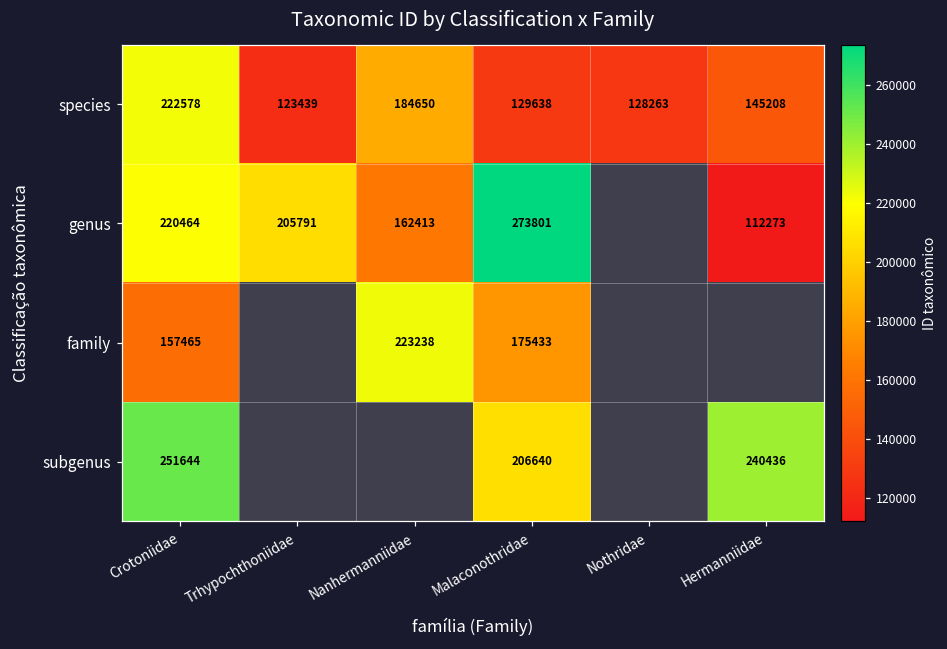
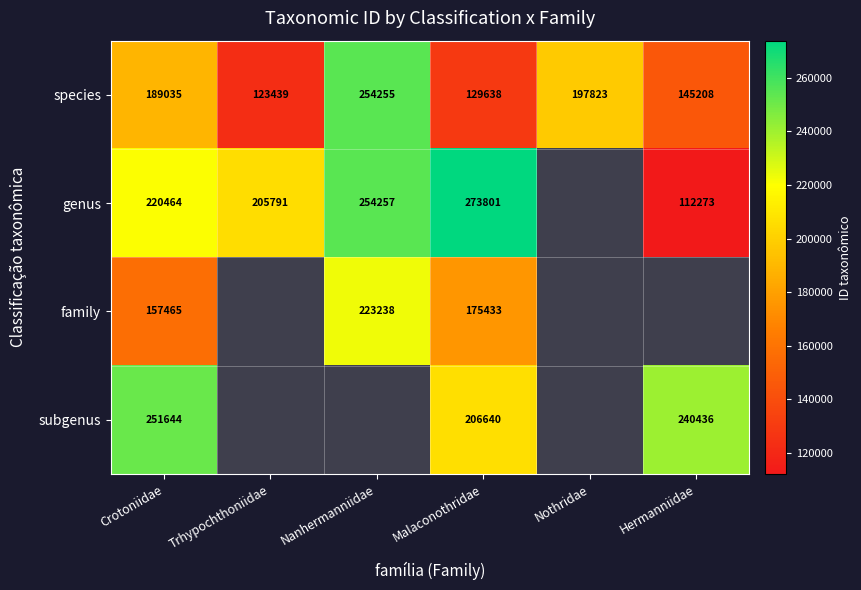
  {
    "species": {
-     "Crotoniidae": 222578,
+     "Crotoniidae": 189035,
      "Trhypochthoniidae": 123439,
-     "Nanhermanniidae": 184650,
+     "Nanhermanniidae": 254255,
      "Malaconothridae": 129638,
-     "Nothridae": 128263,
+     "Nothridae": 197823,
      "Hermanniidae": 145208
    },
    "genus": {
      "Crotoniidae": 220464,
      "Trhypochthoniidae": 205791,
-     "Nanhermanniidae": 162413,
+     "Nanhermanniidae": 254257,
      "Malaconothridae": 273801,
      "Hermanniidae": 112273
    },
    "family": {
      "Crotoniidae": 157465,
      "Nanhermanniidae": 223238,
      "Malaconothridae": 175433
    },
    "subgenus": {
      "Crotoniidae": 251644,
      "Malaconothridae": 206640,
      "Hermanniidae": 240436
    }
  }
